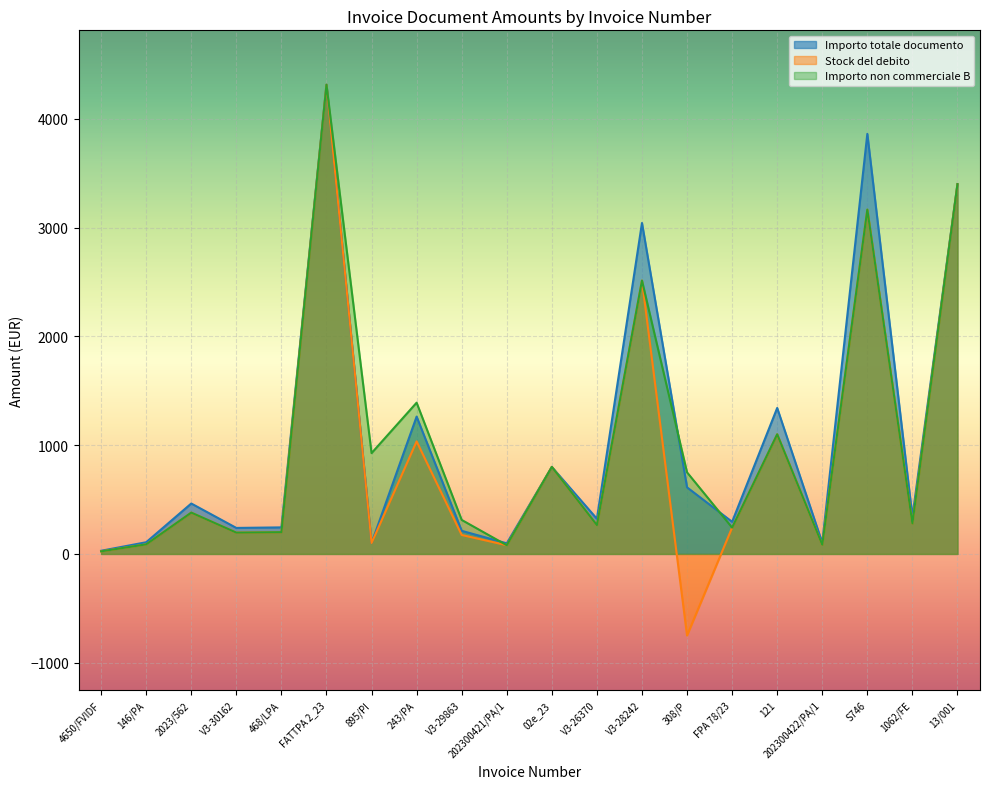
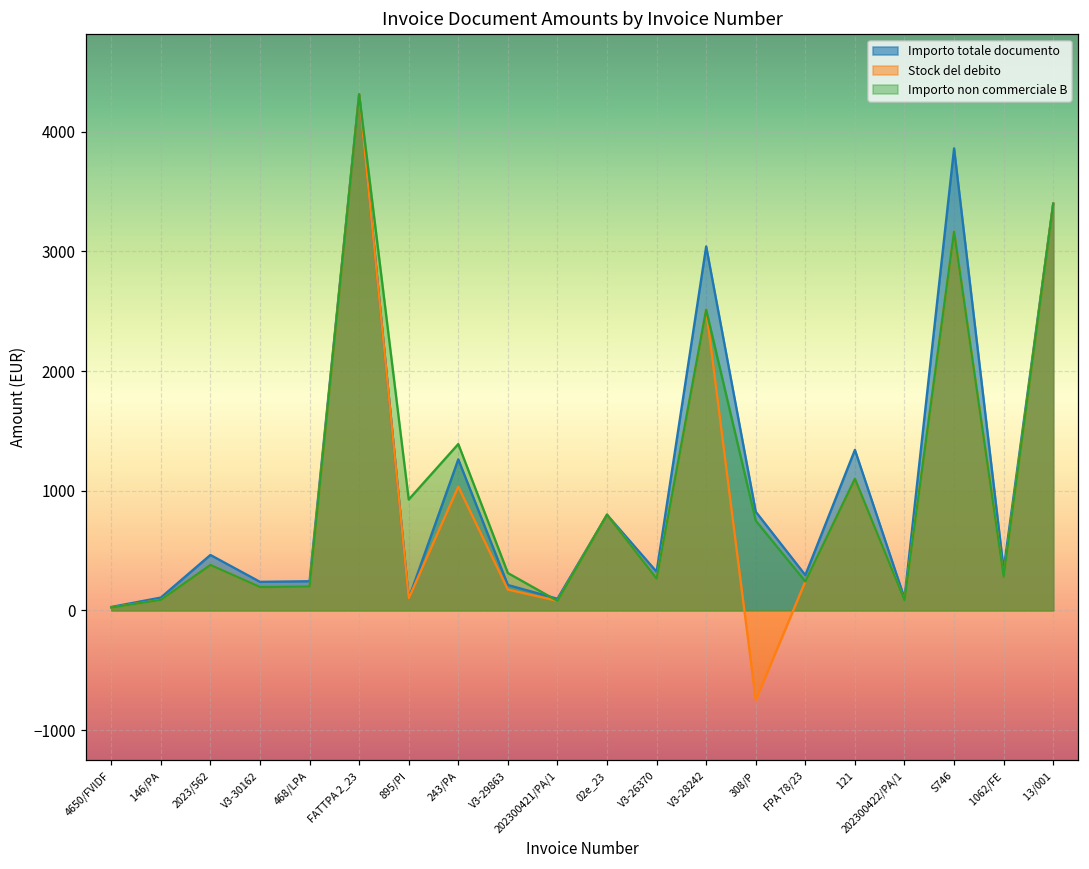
  {
    "Importo totale documento": {
      "2023/562": 460,
      "V3-30162": 240,
      "468/LPA": 240,
      "243/PA": 1260,
      "V3-29863": 210,
      "V3-26370": 320,
      "V3-28242": 3040,
-     "308/P": 610,
+     "308/P": 830,
      "FPA 78/23": 300,
      "121": 1340,
      "S746": 3860,
      "1062/FE": 340
    },
    "Importo non commerciale B": {
      "895/PI": 930,
      "243/PA": 1390,
      "V3-29863": 310,
      "308/P": 750
    }
  }
